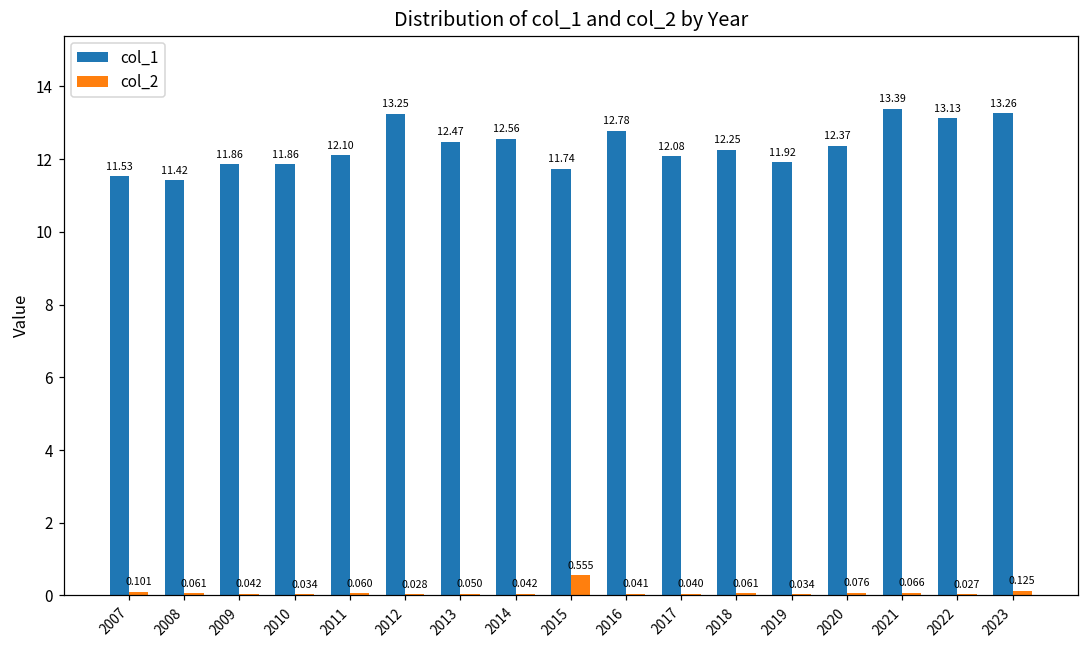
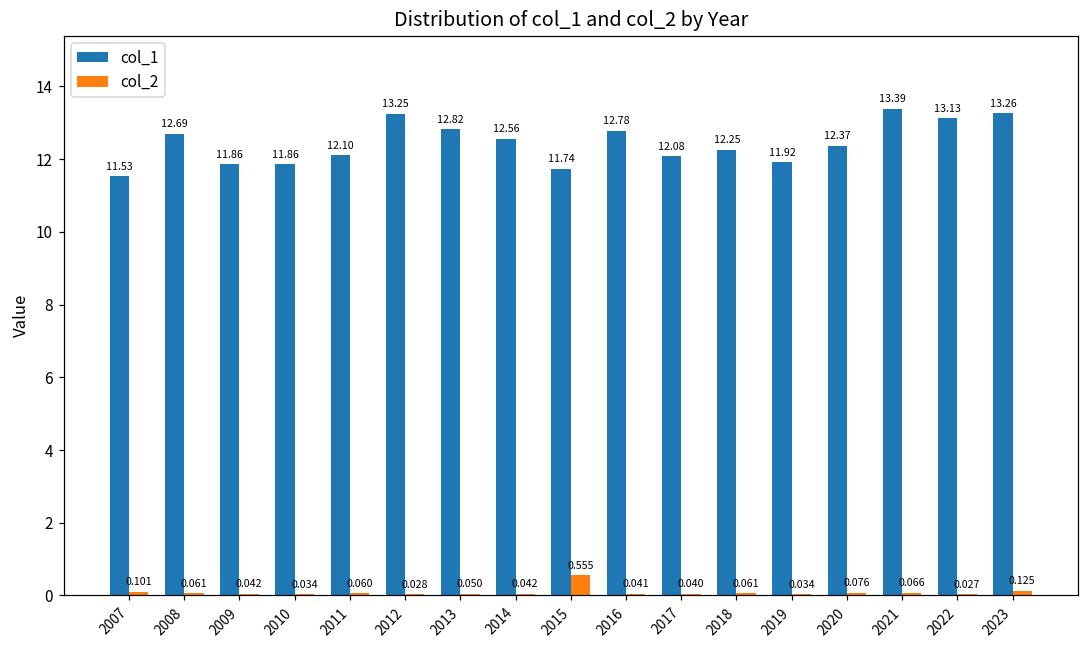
  {
    "col_1": {
      "2007": 11.53,
-     "2008": 11.42,
+     "2008": 12.69,
      "2009": 11.86,
      "2010": 11.86,
      "2011": 12.10,
      "2012": 13.25,
-     "2013": 12.47,
+     "2013": 12.82,
      "2014": 12.56,
      "2015": 11.74,
      "2016": 12.78,
      "2017": 12.08,
      "2018": 12.25,
      "2019": 11.92,
      "2020": 12.37,
      "2021": 13.39,
      "2022": 13.13,
      "2023": 13.26
    },
    "col_2": {
      "2007": 0.101,
      "2008": 0.061,
      "2009": 0.042,
      "2010": 0.034,
      "2011": 0.060,
      "2012": 0.028,
      "2013": 0.050,
      "2014": 0.042,
      "2015": 0.555,
      "2016": 0.041,
      "2017": 0.040,
      "2018": 0.061,
      "2019": 0.034,
      "2020": 0.076,
      "2021": 0.066,
      "2022": 0.027,
      "2023": 0.125
    }
  }
